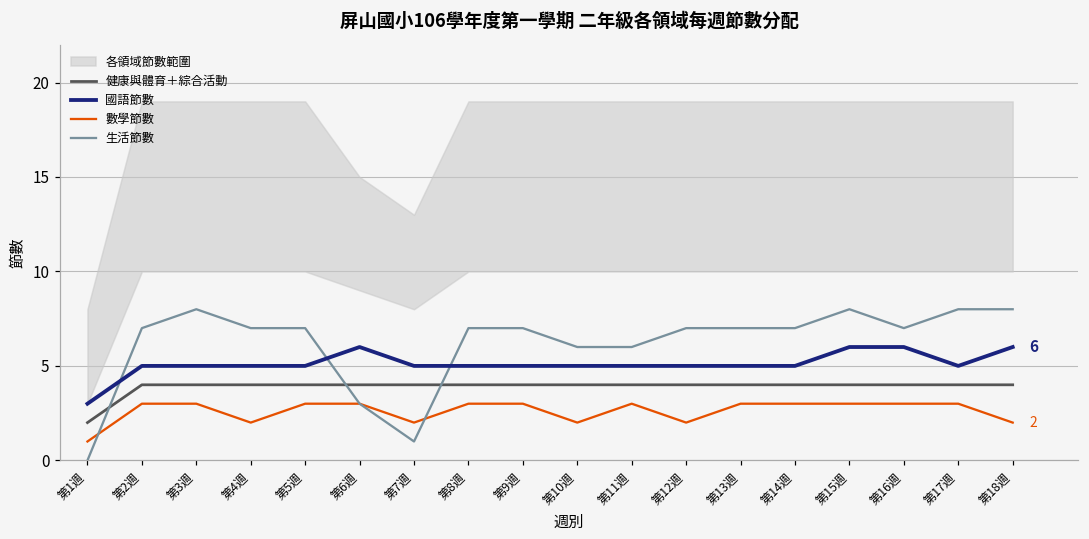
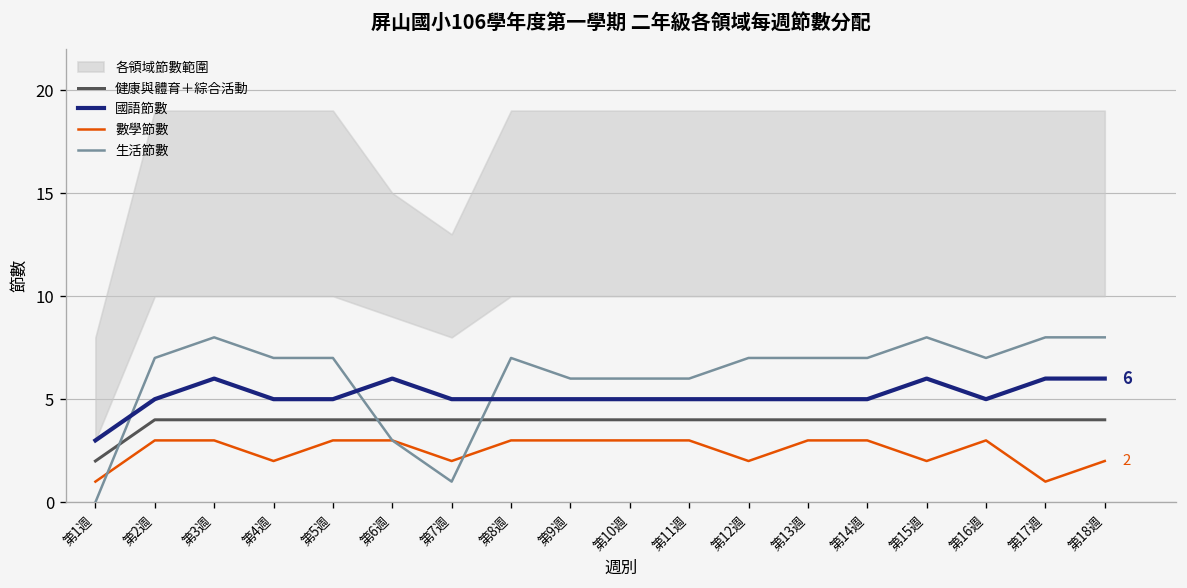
  {
    "健康與體育＋綜合活動": {
      "第1週": 2,
      "第2週": 4,
      "第3週": 4,
      "第4週": 4,
      "第5週": 4,
      "第6週": 4,
      "第7週": 4,
      "第8週": 4,
      "第9週": 4,
      "第10週": 4,
      "第11週": 4,
      "第12週": 4,
      "第13週": 4,
      "第14週": 4,
      "第15週": 4,
      "第16週": 4,
      "第17週": 4,
      "第18週": 4
    },
    "國語節數": {
      "第1週": 3,
      "第2週": 5,
-     "第3週": 5,
+     "第3週": 6,
      "第4週": 5,
      "第5週": 5,
      "第6週": 6,
      "第7週": 5,
      "第8週": 5,
      "第9週": 5,
      "第10週": 5,
      "第11週": 5,
      "第12週": 5,
      "第13週": 5,
      "第14週": 5,
      "第15週": 6,
-     "第16週": 6,
-     "第17週": 5
+     "第16週": 5,
+     "第17週": 6
    },
    "數學節數": {
      "第1週": 1,
      "第2週": 3,
      "第3週": 3,
      "第4週": 2,
      "第5週": 3,
      "第7週": 2,
      "第8週": 3,
      "第9週": 3,
-     "第10週": 2,
+     "第10週": 3,
      "第11週": 3,
      "第12週": 2,
      "第13週": 3,
      "第14週": 3,
-     "第15週": 3,
+     "第15週": 2,
      "第16週": 3,
-     "第17週": 3
+     "第17週": 1
    },
    "生活節數": {
      "第1週": 0,
      "第2週": 7,
      "第3週": 8,
      "第4週": 7,
      "第5週": 7,
      "第7週": 1,
      "第8週": 7,
-     "第9週": 7,
+     "第9週": 6,
      "第10週": 6,
      "第11週": 6,
      "第12週": 7,
      "第13週": 7,
      "第14週": 7,
      "第15週": 8,
      "第16週": 7,
      "第17週": 8,
      "第18週": 8
    }
  }
